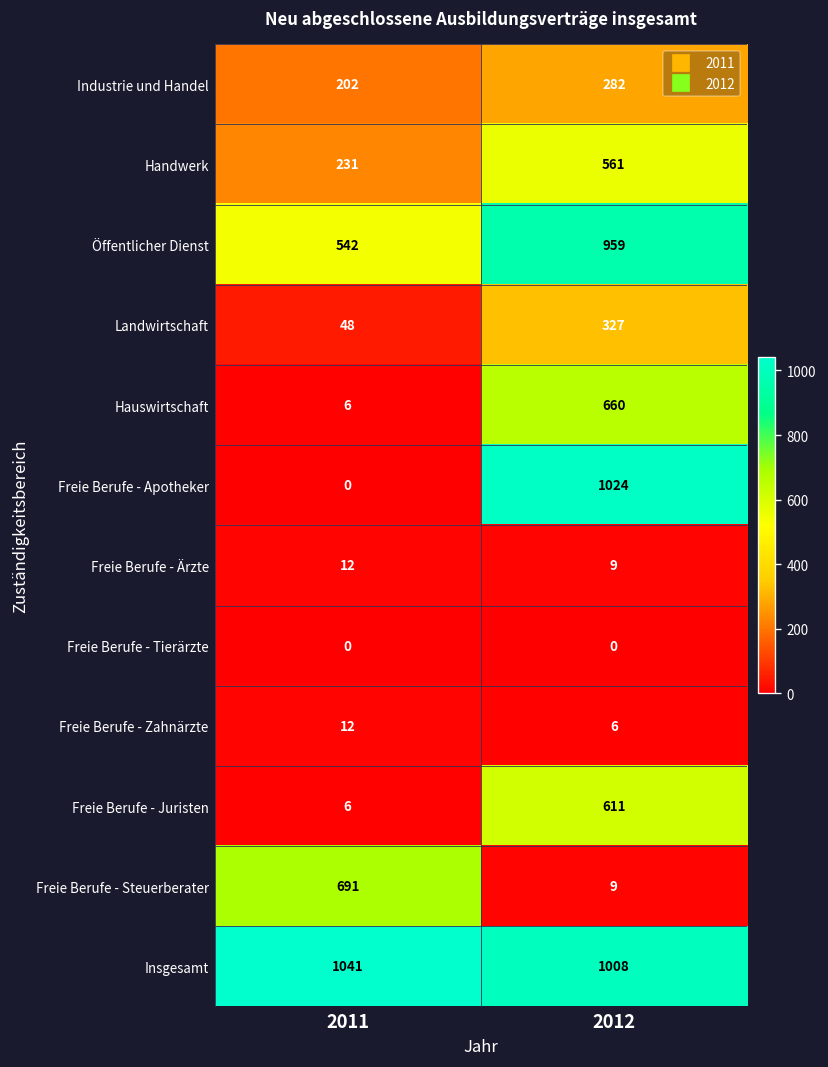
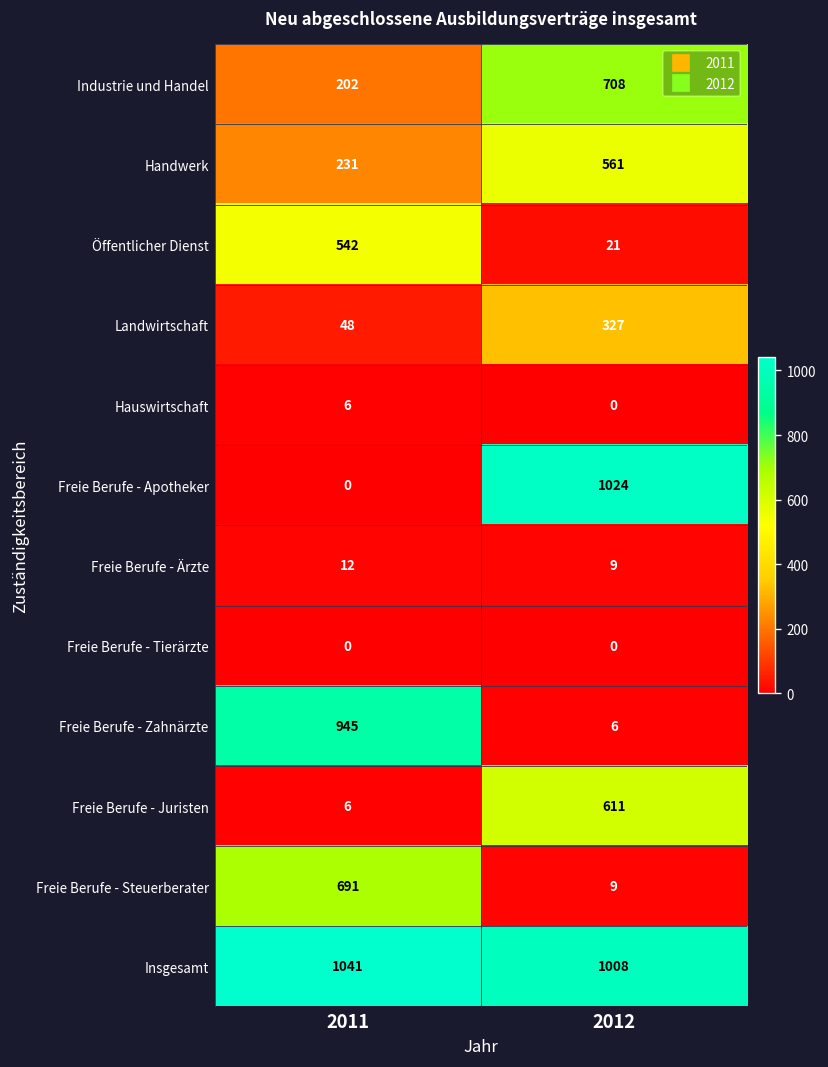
  {
    "Industrie und Handel": {
      "2011": 202,
-     "2012": 282
+     "2012": 708
    },
    "Handwerk": {
      "2011": 231,
      "2012": 561
    },
    "Öffentlicher Dienst": {
      "2011": 542,
-     "2012": 959
+     "2012": 21
    },
    "Landwirtschaft": {
      "2011": 48,
      "2012": 327
    },
    "Hauswirtschaft": {
      "2011": 6,
-     "2012": 660
+     "2012": 0
    },
    "Freie Berufe - Apotheker": {
      "2011": 0,
      "2012": 1024
    },
    "Freie Berufe - Ärzte": {
      "2011": 12,
      "2012": 9
    },
    "Freie Berufe - Tierärzte": {
      "2011": 0,
      "2012": 0
    },
    "Freie Berufe - Zahnärzte": {
-     "2011": 12,
+     "2011": 945,
      "2012": 6
    },
    "Freie Berufe - Juristen": {
      "2011": 6,
      "2012": 611
    },
    "Freie Berufe - Steuerberater": {
      "2011": 691,
      "2012": 9
    },
    "Insgesamt": {
      "2011": 1041,
      "2012": 1008
    }
  }
